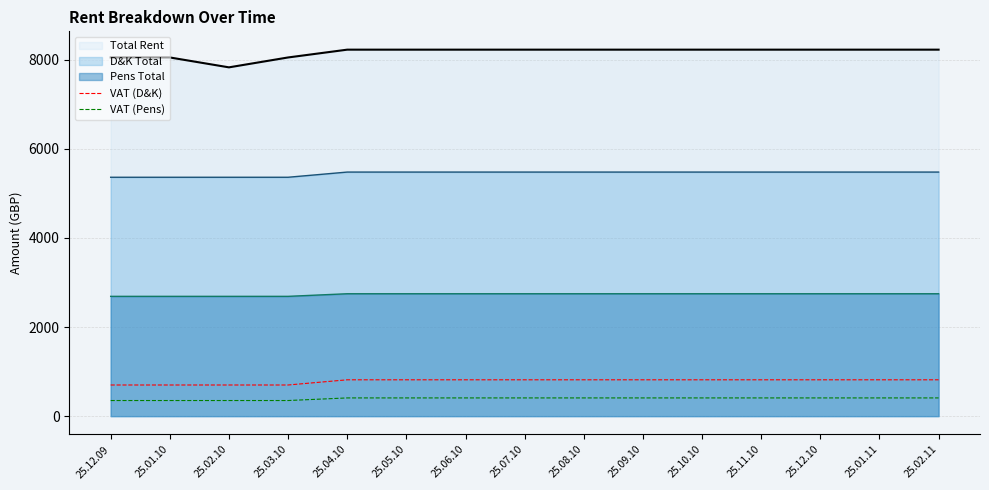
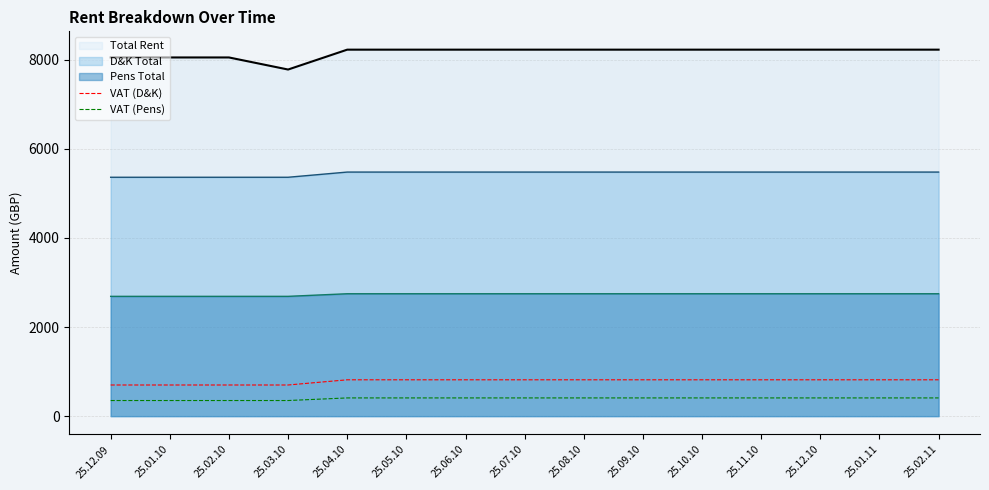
  {
    "Total Rent": {
-     "25.02.10": 7800,
-     "25.03.10": 8100,
+     "25.02.10": 8100,
+     "25.03.10": 7800,
      "25.04.10": 8200,
      "25.05.10": 8200,
      "25.06.10": 8200,
      "25.07.10": 8200,
      "25.08.10": 8200,
      "25.09.10": 8200,
      "25.10.10": 8200,
      "25.11.10": 8200,
      "25.12.10": 8200,
      "25.01.11": 8200,
      "25.02.11": 8200
    },
    "D&K Total": {
      "25.12.09": 5400,
      "25.01.10": 5400,
      "25.02.10": 5400,
      "25.03.10": 5400,
      "25.04.10": 5500,
      "25.05.10": 5500,
      "25.06.10": 5500,
      "25.07.10": 5500,
      "25.08.10": 5500,
      "25.09.10": 5500,
      "25.10.10": 5500,
      "25.11.10": 5500,
      "25.12.10": 5500,
      "25.01.11": 5500,
      "25.02.11": 5500
    },
    "Pens Total": {
      "25.12.09": 2700,
      "25.01.10": 2700,
      "25.02.10": 2700,
      "25.03.10": 2700,
      "25.04.10": 2700,
      "25.05.10": 2700,
      "25.06.10": 2700,
      "25.07.10": 2700,
      "25.08.10": 2700,
      "25.09.10": 2700,
      "25.10.10": 2700,
      "25.11.10": 2700,
      "25.12.10": 2700,
      "25.01.11": 2700,
      "25.02.11": 2700
    },
    "VAT (D&K)": {
      "25.12.09": 700,
      "25.01.10": 700,
      "25.02.10": 700,
      "25.03.10": 700,
      "25.04.10": 800,
      "25.05.10": 800,
      "25.06.10": 800,
      "25.07.10": 800,
      "25.08.10": 800,
      "25.09.10": 800,
      "25.10.10": 800,
      "25.11.10": 800,
      "25.12.10": 800,
      "25.01.11": 800,
      "25.02.11": 800
    },
    "VAT (Pens)": {
      "25.12.09": 400,
      "25.01.10": 400,
      "25.02.10": 400,
      "25.03.10": 400,
      "25.04.10": 400,
      "25.05.10": 400,
      "25.06.10": 400,
      "25.07.10": 400,
      "25.08.10": 400,
      "25.09.10": 400,
      "25.10.10": 400,
      "25.11.10": 400,
      "25.12.10": 400,
      "25.01.11": 400,
      "25.02.11": 400
    }
  }
